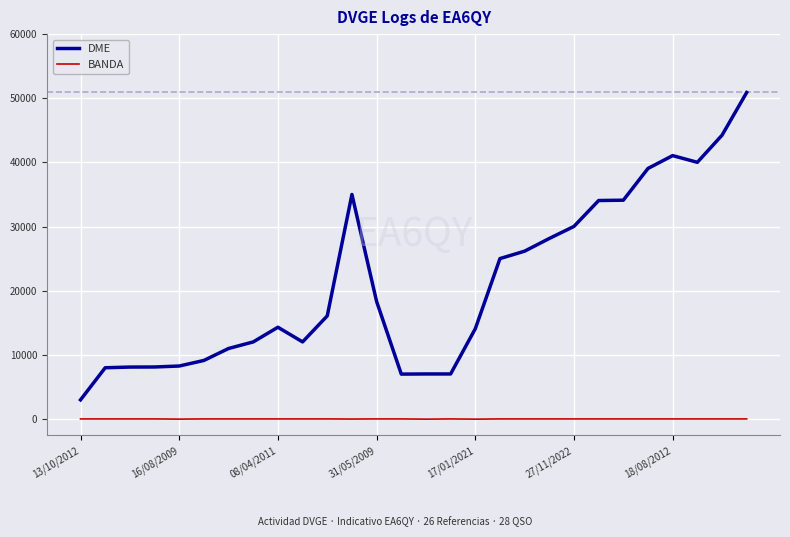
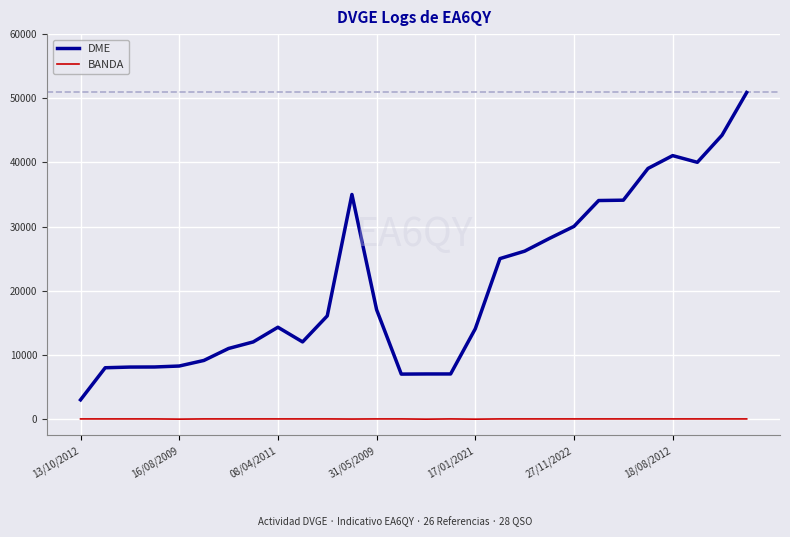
  {
    "DME": {
      "13/10/2012": 3000,
      "16/08/2009": 8000,
      "08/04/2011": 14000,
-     "31/05/2009": 18000,
+     "31/05/2009": 17000,
      "17/01/2021": 14000,
      "27/11/2022": 30000,
      "18/08/2012": 41000
    },
    "BANDA": {
      "13/10/2012": 0,
      "16/08/2009": 0,
      "08/04/2011": 0,
      "31/05/2009": 0,
      "17/01/2021": 0,
      "27/11/2022": 0,
      "18/08/2012": 0
    }
  }
